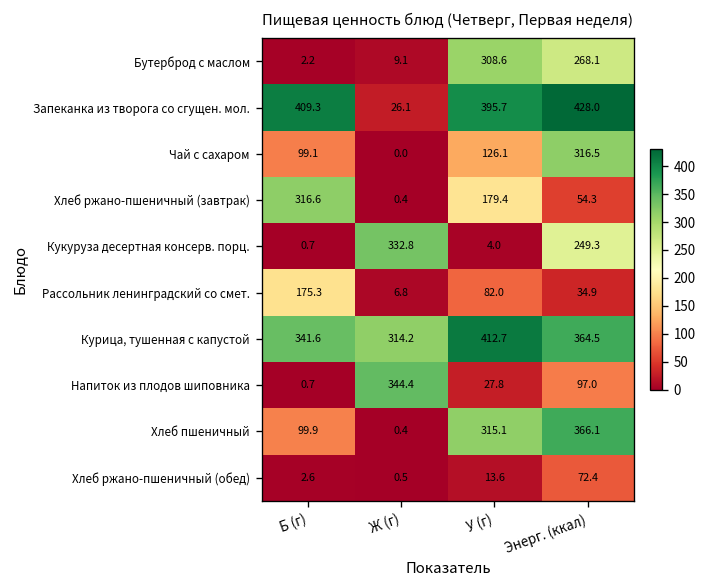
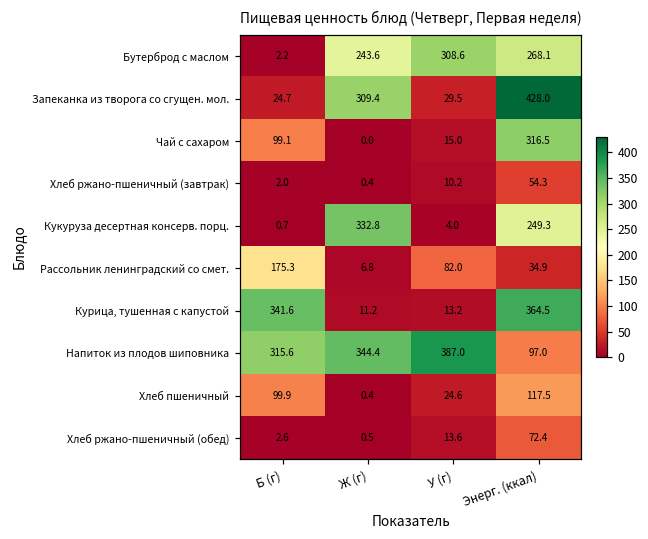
  {
    "Бутерброд с маслом": {
      "Б (г)": 2.2,
-     "Ж (г)": 9.1,
+     "Ж (г)": 243.6,
      "У (г)": 308.6,
      "Энерг. (ккал)": 268.1
    },
    "Запеканка из творога со сгущен. мол.": {
-     "Б (г)": 409.3,
-     "Ж (г)": 26.1,
-     "У (г)": 395.7,
+     "Б (г)": 24.7,
+     "Ж (г)": 309.4,
+     "У (г)": 29.5,
      "Энерг. (ккал)": 428.0
    },
    "Чай с сахаром": {
      "Б (г)": 99.1,
      "Ж (г)": 0.0,
-     "У (г)": 126.1,
+     "У (г)": 15.0,
      "Энерг. (ккал)": 316.5
    },
    "Хлеб ржано-пшеничный (завтрак)": {
-     "Б (г)": 316.6,
+     "Б (г)": 2.0,
      "Ж (г)": 0.4,
-     "У (г)": 179.4,
+     "У (г)": 10.2,
      "Энерг. (ккал)": 54.3
    },
    "Кукуруза десертная консерв. порц.": {
      "Б (г)": 0.7,
      "Ж (г)": 332.8,
      "У (г)": 4.0,
      "Энерг. (ккал)": 249.3
    },
    "Рассольник ленинградский со смет.": {
      "Б (г)": 175.3,
      "Ж (г)": 6.8,
      "У (г)": 82.0,
      "Энерг. (ккал)": 34.9
    },
    "Курица, тушенная с капустой": {
      "Б (г)": 341.6,
-     "Ж (г)": 314.2,
-     "У (г)": 412.7,
+     "Ж (г)": 11.2,
+     "У (г)": 13.2,
      "Энерг. (ккал)": 364.5
    },
    "Напиток из плодов шиповника": {
-     "Б (г)": 0.7,
+     "Б (г)": 315.6,
      "Ж (г)": 344.4,
-     "У (г)": 27.8,
+     "У (г)": 387.0,
      "Энерг. (ккал)": 97.0
    },
    "Хлеб пшеничный": {
      "Б (г)": 99.9,
      "Ж (г)": 0.4,
-     "У (г)": 315.1,
-     "Энерг. (ккал)": 366.1
+     "У (г)": 24.6,
+     "Энерг. (ккал)": 117.5
    },
    "Хлеб ржано-пшеничный (обед)": {
      "Б (г)": 2.6,
      "Ж (г)": 0.5,
      "У (г)": 13.6,
      "Энерг. (ккал)": 72.4
    }
  }
